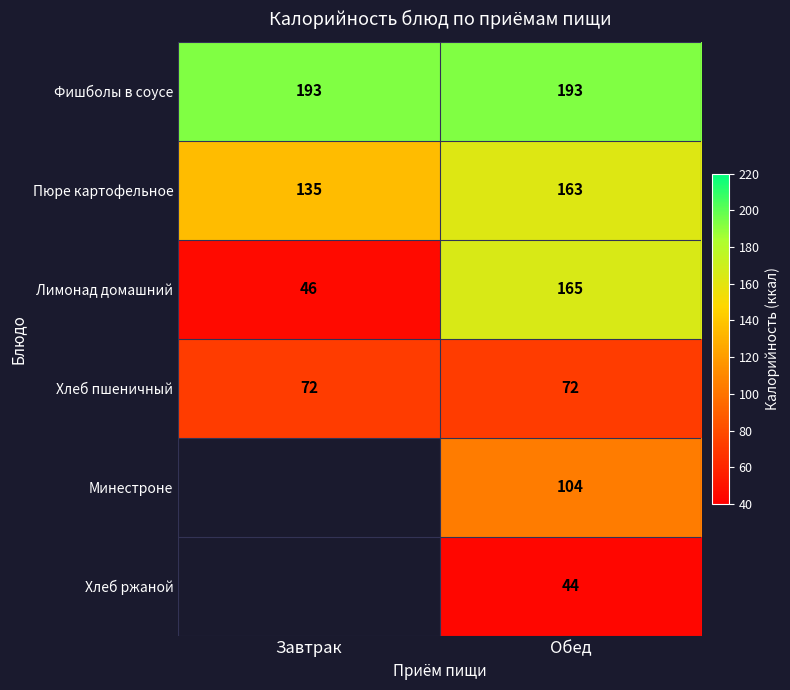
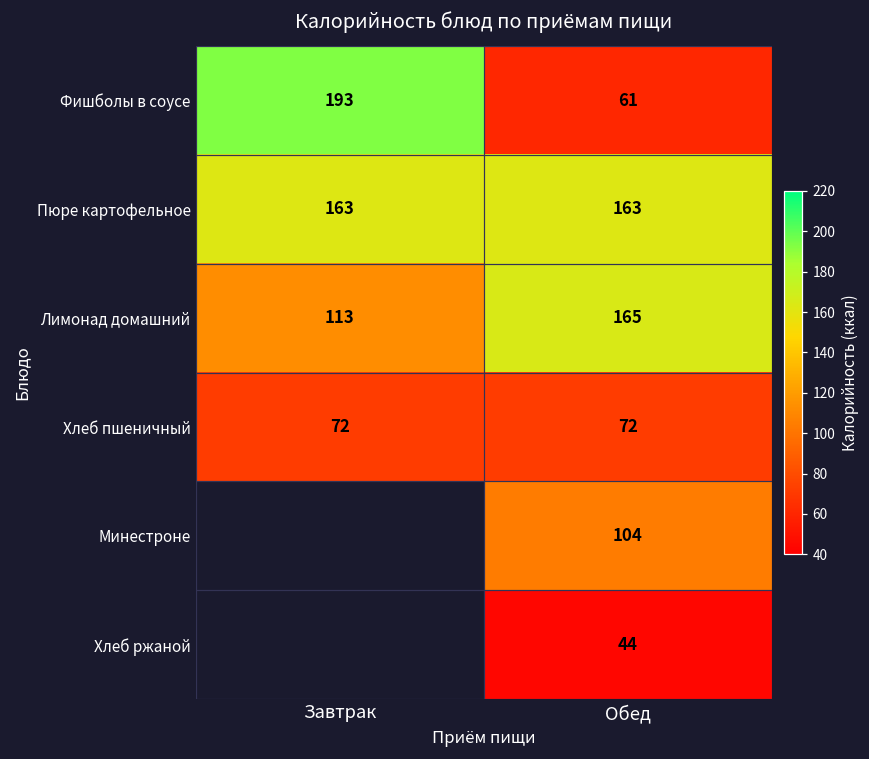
  {
    "Фишболы в соусе": {
      "Завтрак": 193,
-     "Обед": 193
+     "Обед": 61
    },
    "Пюре картофельное": {
-     "Завтрак": 135,
+     "Завтрак": 163,
      "Обед": 163
    },
    "Лимонад домашний": {
-     "Завтрак": 46,
+     "Завтрак": 113,
      "Обед": 165
    },
    "Хлеб пшеничный": {
      "Завтрак": 72,
      "Обед": 72
    },
    "Минестроне": {
      "Обед": 104
    },
    "Хлеб ржаной": {
      "Обед": 44
    }
  }
